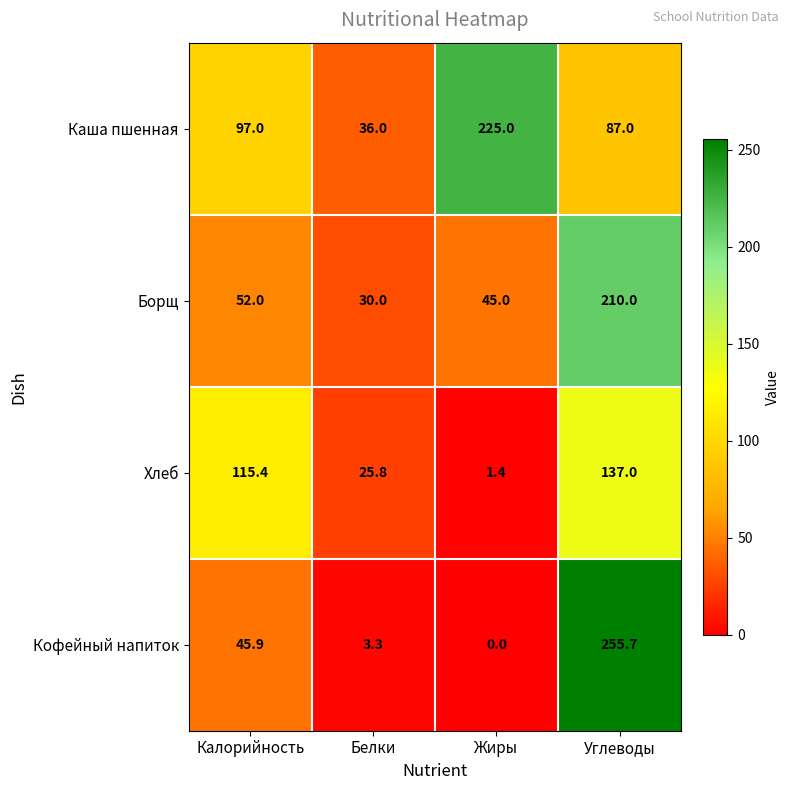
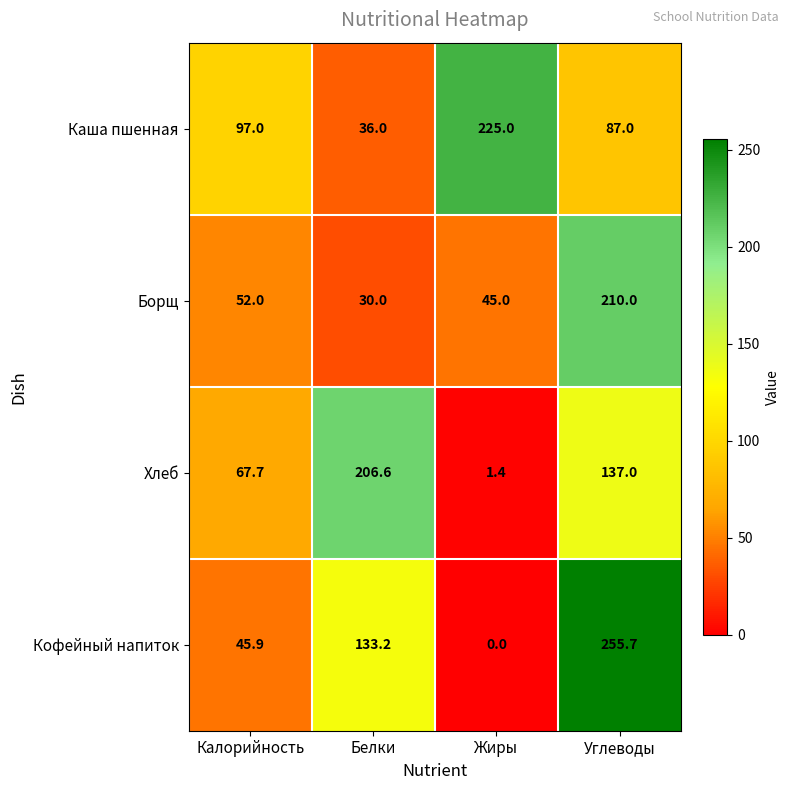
  {
    "Каша пшенная": {
      "Калорийность": 97.0,
      "Белки": 36.0,
      "Жиры": 225.0,
      "Углеводы": 87.0
    },
    "Борщ": {
      "Калорийность": 52.0,
      "Белки": 30.0,
      "Жиры": 45.0,
      "Углеводы": 210.0
    },
    "Хлеб": {
-     "Калорийность": 115.4,
-     "Белки": 25.8,
+     "Калорийность": 67.7,
+     "Белки": 206.6,
      "Жиры": 1.4,
      "Углеводы": 137.0
    },
    "Кофейный напиток": {
      "Калорийность": 45.9,
-     "Белки": 3.3,
+     "Белки": 133.2,
      "Жиры": 0.0,
      "Углеводы": 255.7
    }
  }
